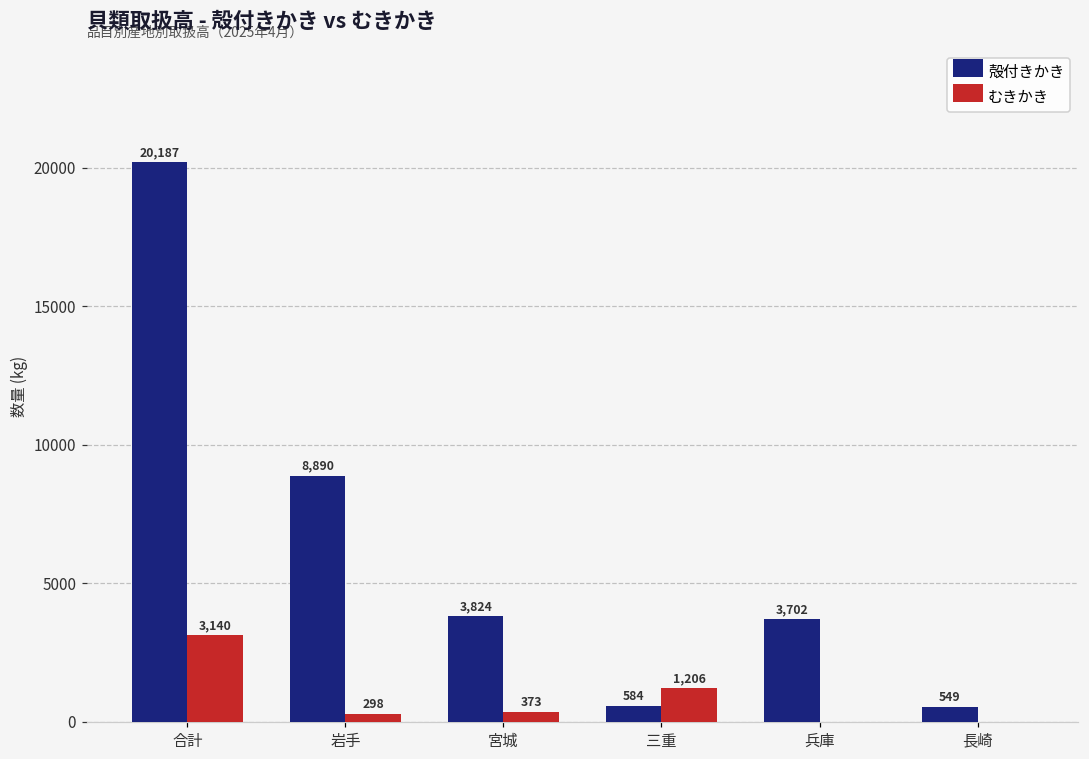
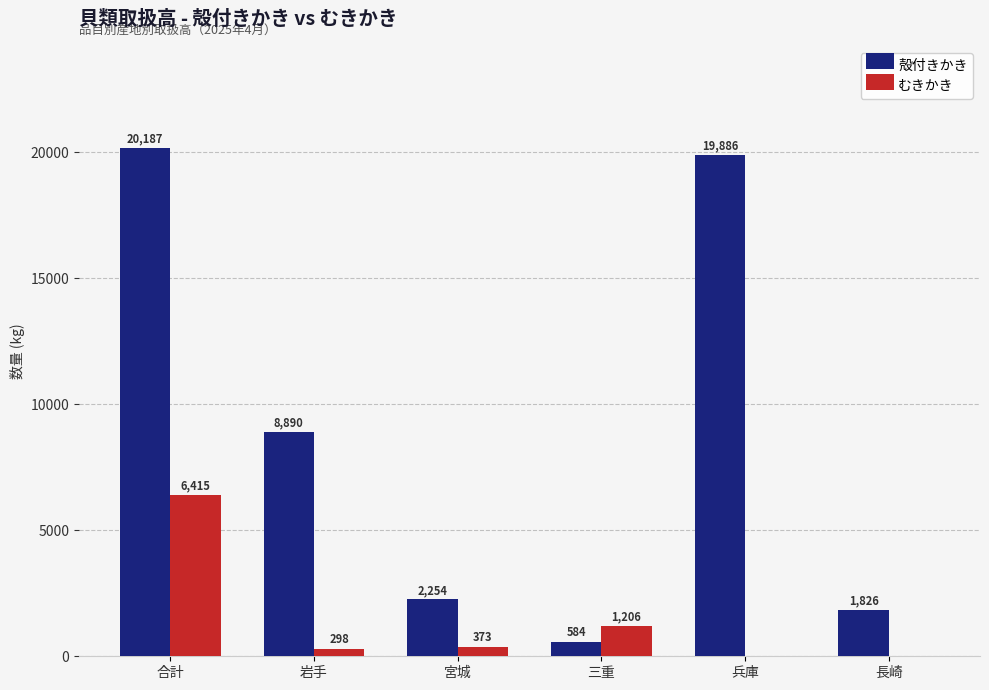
  {
    "殻付きかき": {
      "合計": "20,187",
      "岩手": "8,890",
-     "宮城": "3,824",
+     "宮城": "2,254",
      "三重": "584",
-     "兵庫": "3,702",
-     "長崎": "549"
+     "兵庫": "19,886",
+     "長崎": "1,826"
    },
    "むきかき": {
-     "合計": "3,140",
+     "合計": "6,415",
      "岩手": "298",
      "宮城": "373",
      "三重": "1,206"
    }
  }
